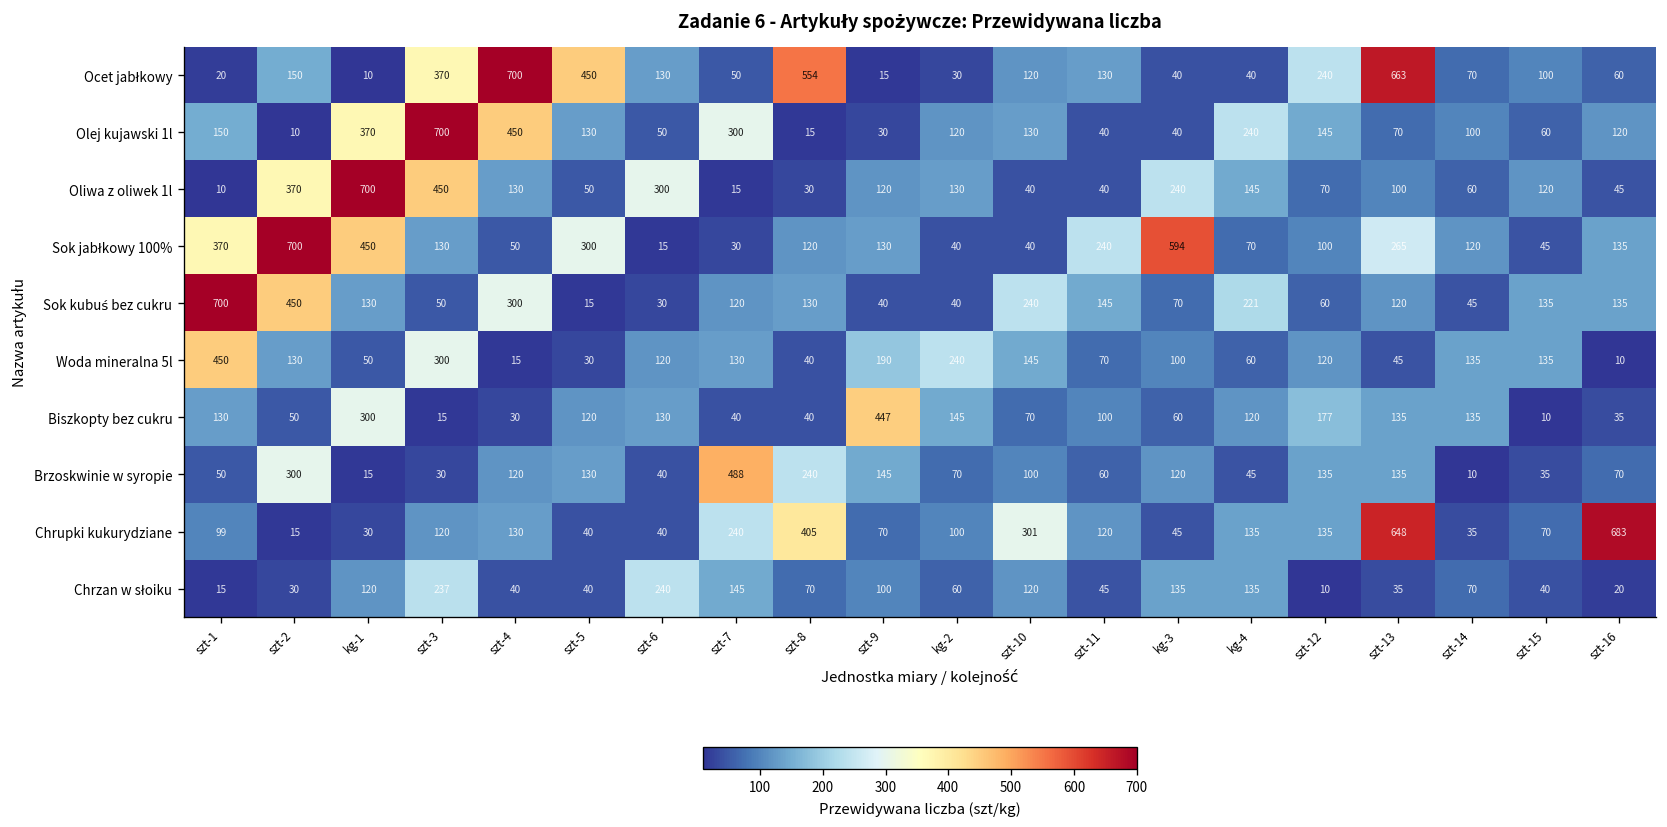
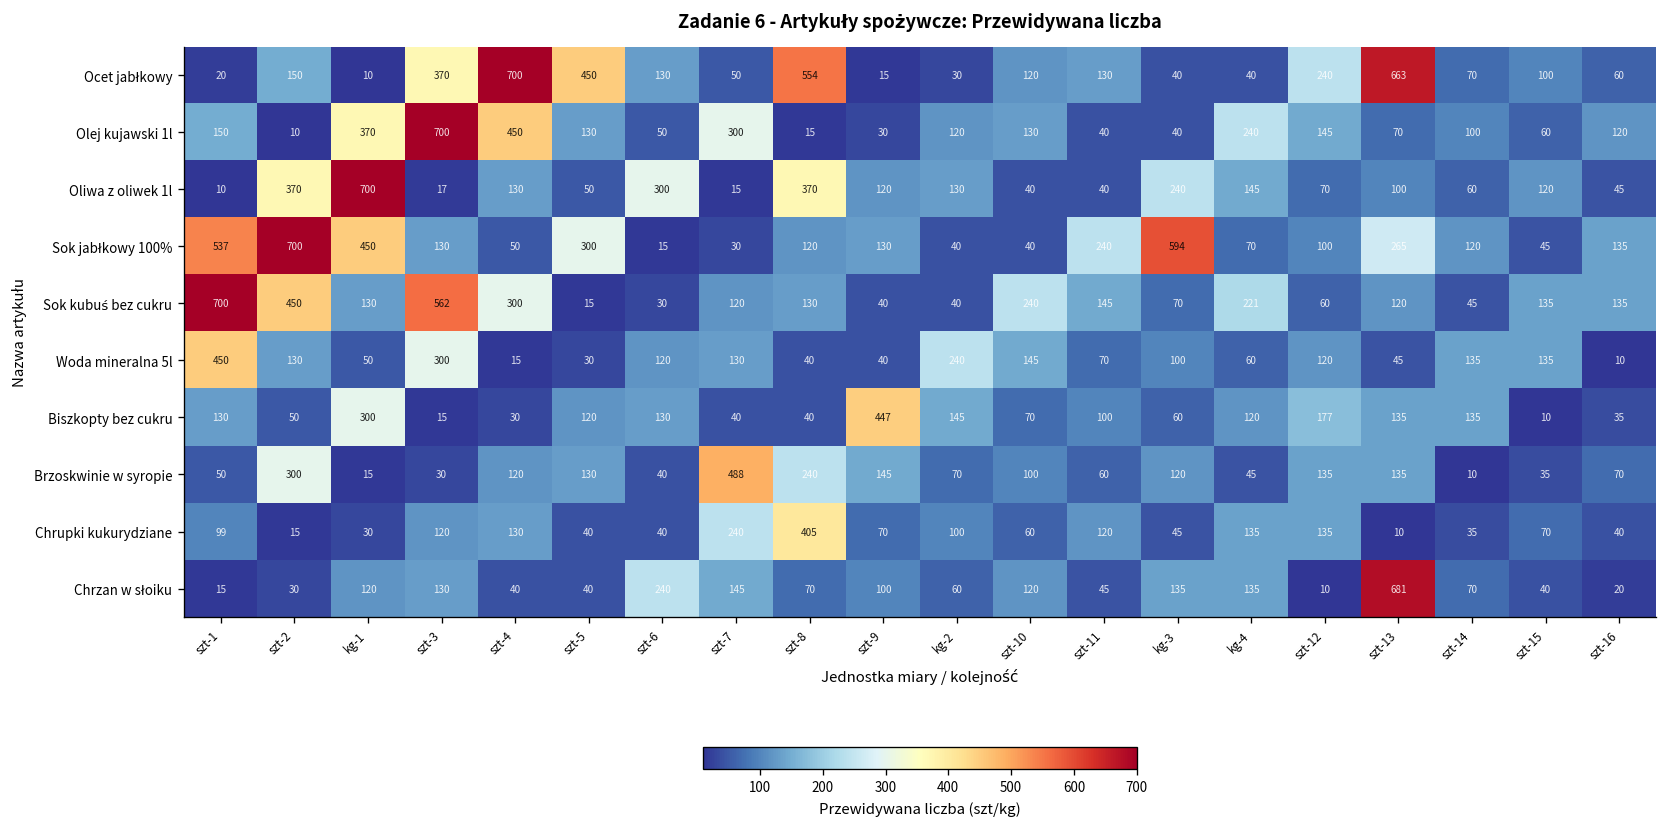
  {
    "Ocet jabłkowy": {
      "szt-1": 20,
      "szt-2": 150,
      "kg-1": 10,
      "szt-3": 370,
      "szt-4": 700,
      "szt-5": 450,
      "szt-6": 130,
      "szt-7": 50,
      "szt-8": 554,
      "szt-9": 15,
      "kg-2": 30,
      "szt-10": 120,
      "szt-11": 130,
      "kg-3": 40,
      "kg-4": 40,
      "szt-12": 240,
      "szt-13": 663,
      "szt-14": 70,
      "szt-15": 100,
      "szt-16": 60
    },
    "Olej kujawski 1l": {
      "szt-1": 150,
      "szt-2": 10,
      "kg-1": 370,
      "szt-3": 700,
      "szt-4": 450,
      "szt-5": 130,
      "szt-6": 50,
      "szt-7": 300,
      "szt-8": 15,
      "szt-9": 30,
      "kg-2": 120,
      "szt-10": 130,
      "szt-11": 40,
      "kg-3": 40,
      "kg-4": 240,
      "szt-12": 145,
      "szt-13": 70,
      "szt-14": 100,
      "szt-15": 60,
      "szt-16": 120
    },
    "Oliwa z oliwek 1l": {
      "szt-1": 10,
      "szt-2": 370,
      "kg-1": 700,
-     "szt-3": 450,
+     "szt-3": 17,
      "szt-4": 130,
      "szt-5": 50,
      "szt-6": 300,
      "szt-7": 15,
-     "szt-8": 30,
+     "szt-8": 370,
      "szt-9": 120,
      "kg-2": 130,
      "szt-10": 40,
      "szt-11": 40,
      "kg-3": 240,
      "kg-4": 145,
      "szt-12": 70,
      "szt-13": 100,
      "szt-14": 60,
      "szt-15": 120,
      "szt-16": 45
    },
    "Sok jabłkowy 100%": {
-     "szt-1": 370,
+     "szt-1": 537,
      "szt-2": 700,
      "kg-1": 450,
      "szt-3": 130,
      "szt-4": 50,
      "szt-5": 300,
      "szt-6": 15,
      "szt-7": 30,
      "szt-8": 120,
      "szt-9": 130,
      "kg-2": 40,
      "szt-10": 40,
      "szt-11": 240,
      "kg-3": 594,
      "kg-4": 70,
      "szt-12": 100,
      "szt-14": 120,
      "szt-15": 45,
      "szt-16": 135
    },
    "Sok kubuś bez cukru": {
      "szt-1": 700,
      "szt-2": 450,
      "kg-1": 130,
-     "szt-3": 50,
+     "szt-3": 562,
      "szt-4": 300,
      "szt-5": 15,
      "szt-6": 30,
      "szt-7": 120,
      "szt-8": 130,
      "szt-9": 40,
      "kg-2": 40,
      "szt-10": 240,
      "szt-11": 145,
      "kg-3": 70,
      "kg-4": 221,
      "szt-12": 60,
      "szt-13": 120,
      "szt-14": 45,
      "szt-15": 135,
      "szt-16": 135
    },
    "Woda mineralna 5l": {
      "szt-1": 450,
      "szt-2": 130,
      "kg-1": 50,
      "szt-3": 300,
      "szt-4": 15,
      "szt-5": 30,
      "szt-6": 120,
      "szt-7": 130,
      "szt-8": 40,
-     "szt-9": 190,
+     "szt-9": 40,
      "kg-2": 240,
      "szt-10": 145,
      "szt-11": 70,
      "kg-3": 100,
      "kg-4": 60,
      "szt-12": 120,
      "szt-13": 45,
      "szt-14": 135,
      "szt-15": 135,
      "szt-16": 10
    },
    "Biszkopty bez cukru": {
      "szt-1": 130,
      "szt-2": 50,
      "kg-1": 300,
      "szt-3": 15,
      "szt-4": 30,
      "szt-5": 120,
      "szt-6": 130,
      "szt-7": 40,
      "szt-8": 40,
      "szt-9": 447,
      "kg-2": 145,
      "szt-10": 70,
      "szt-11": 100,
      "kg-3": 60,
      "kg-4": 120,
      "szt-12": 177,
      "szt-13": 135,
      "szt-14": 135,
      "szt-15": 10,
      "szt-16": 35
    },
    "Brzoskwinie w syropie": {
      "szt-1": 50,
      "szt-2": 300,
      "kg-1": 15,
      "szt-3": 30,
      "szt-4": 120,
      "szt-5": 130,
      "szt-6": 40,
      "szt-7": 488,
      "szt-8": 240,
      "szt-9": 145,
      "kg-2": 70,
      "szt-10": 100,
      "szt-11": 60,
      "kg-3": 120,
      "kg-4": 45,
      "szt-12": 135,
      "szt-13": 135,
      "szt-14": 10,
      "szt-15": 35,
      "szt-16": 70
    },
    "Chrupki kukurydziane": {
      "szt-1": 99,
      "szt-2": 15,
      "kg-1": 30,
      "szt-3": 120,
      "szt-4": 130,
      "szt-5": 40,
      "szt-6": 40,
      "szt-7": 240,
      "szt-8": 405,
      "szt-9": 70,
      "kg-2": 100,
-     "szt-10": 301,
+     "szt-10": 60,
      "szt-11": 120,
      "kg-3": 45,
      "kg-4": 135,
      "szt-12": 135,
-     "szt-13": 648,
+     "szt-13": 10,
      "szt-14": 35,
      "szt-15": 70,
-     "szt-16": 683
+     "szt-16": 40
    },
    "Chrzan w słoiku": {
      "szt-1": 15,
      "szt-2": 30,
      "kg-1": 120,
-     "szt-3": 237,
+     "szt-3": 130,
      "szt-4": 40,
      "szt-5": 40,
      "szt-6": 240,
      "szt-7": 145,
      "szt-8": 70,
      "szt-9": 100,
      "kg-2": 60,
      "szt-10": 120,
      "szt-11": 45,
      "kg-3": 135,
      "kg-4": 135,
      "szt-12": 10,
-     "szt-13": 35,
+     "szt-13": 681,
      "szt-14": 70,
      "szt-15": 40,
      "szt-16": 20
    }
  }
